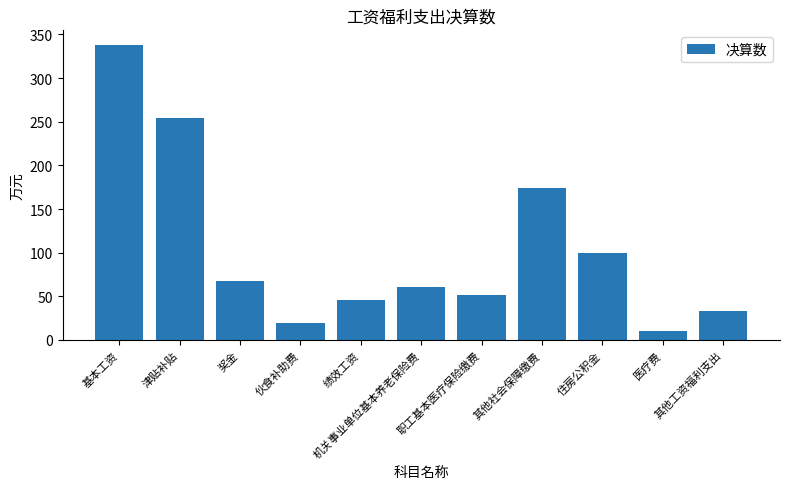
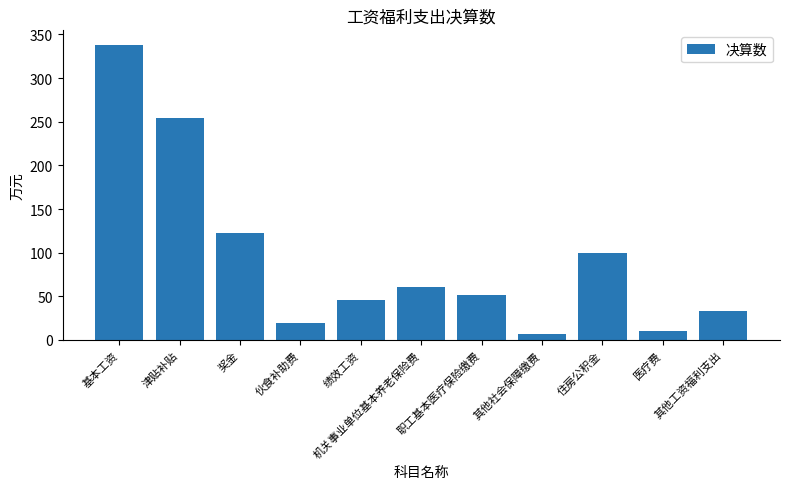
  {
    "基本工资": 340,
    "津贴补贴": 250,
-   "奖金": 70,
+   "奖金": 120,
    "伙食补助费": 20,
    "绩效工资": 50,
    "机关事业单位基本养老保险费": 60,
    "职工基本医疗保险缴费": 50,
-   "其他社会保障缴费": 170,
+   "其他社会保障缴费": 10,
    "住房公积金": 100,
    "医疗费": 10,
    "其他工资福利支出": 30
  }
